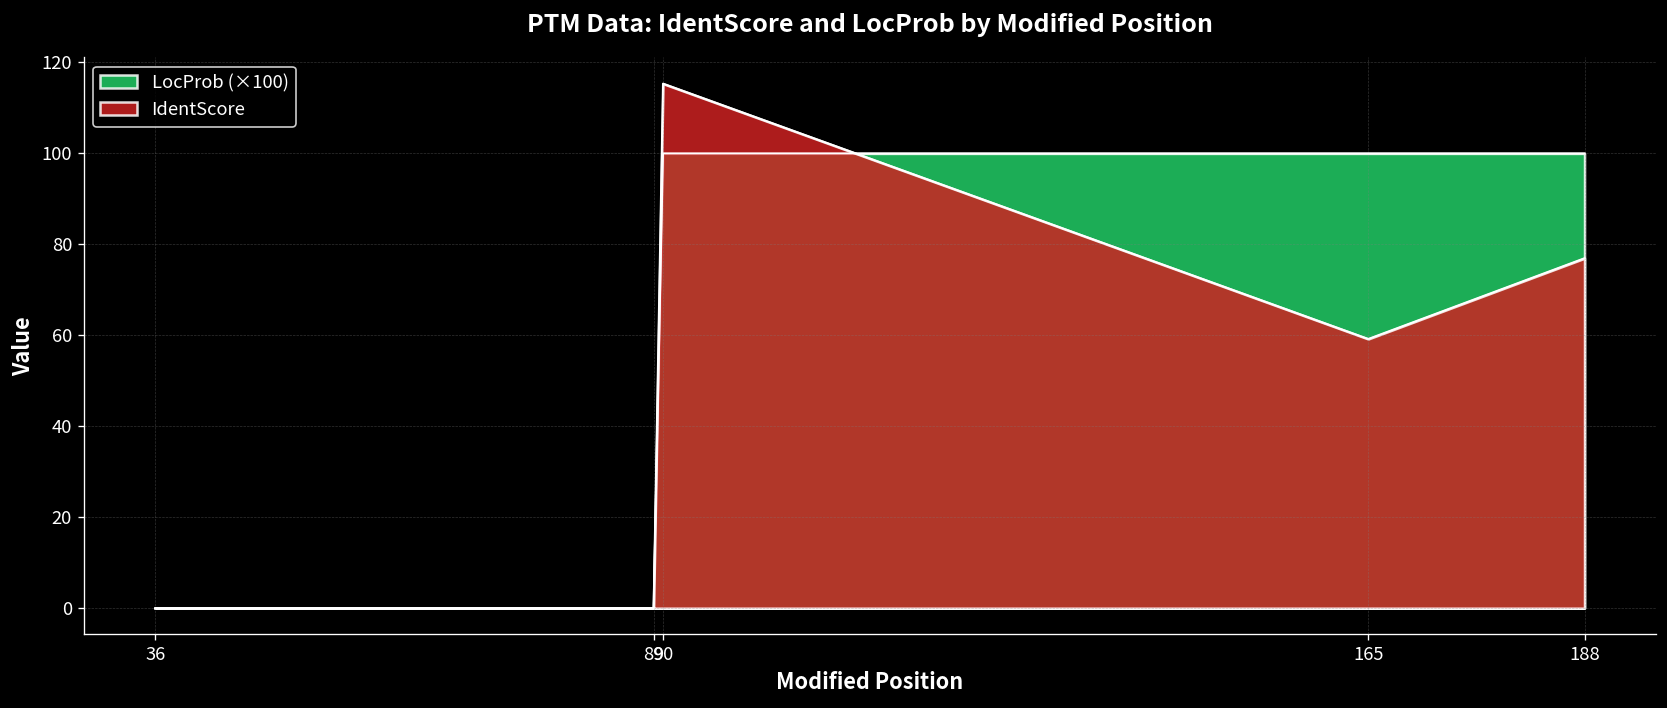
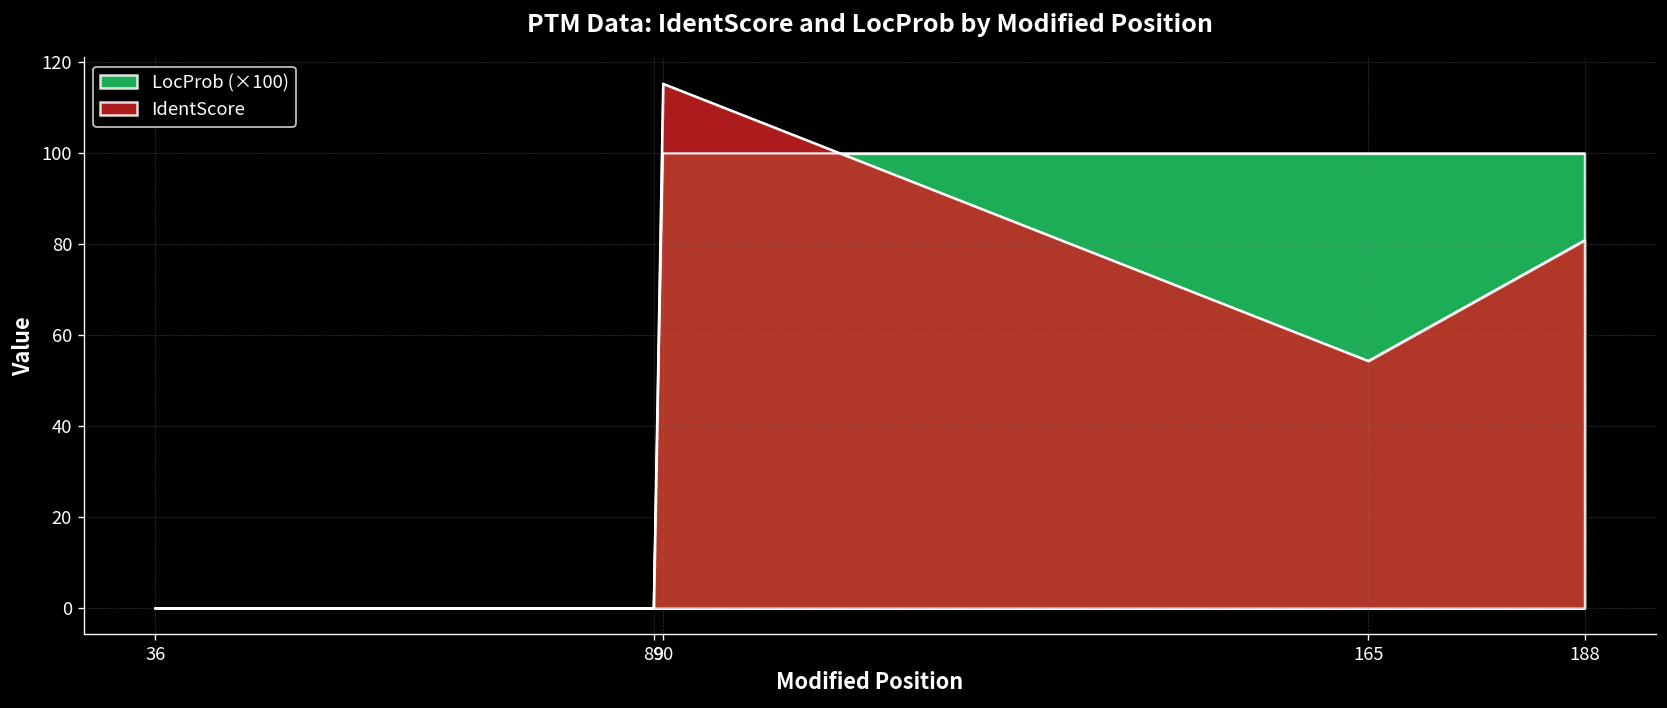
  {
    "LocProb (×100)": {
      "165": 100,
      "188": 100
    },
    "IdentScore": {
-     "165": 59,
-     "188": 77
+     "165": 54,
+     "188": 81
    }
  }
